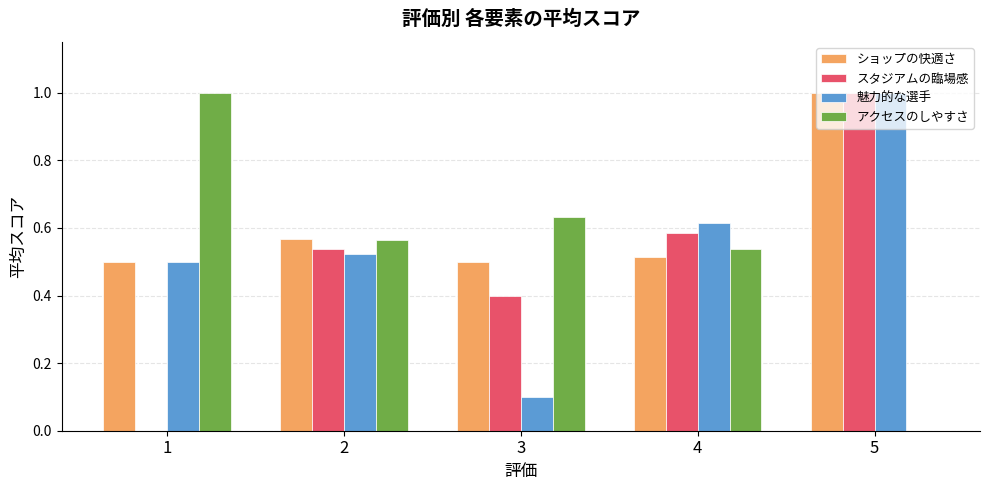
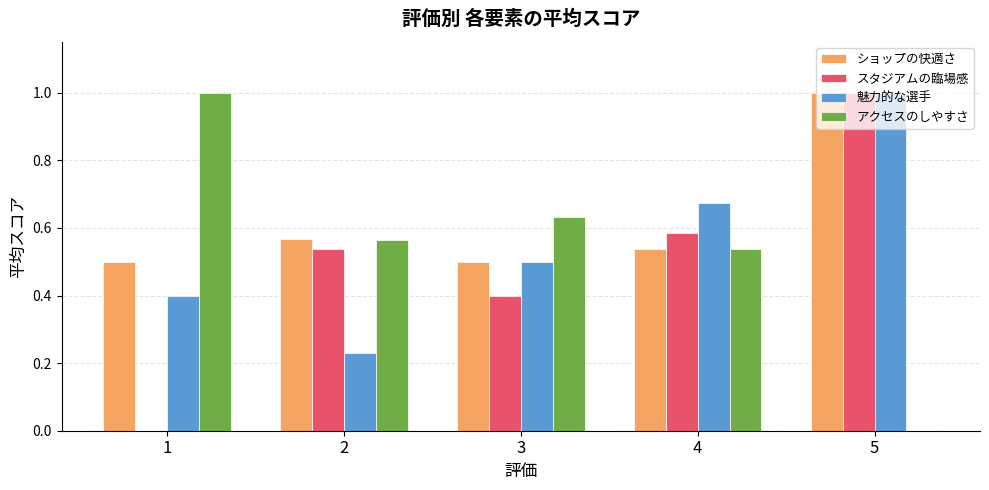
  {
    "ショップの快適さ": {
      "1": 0.50,
      "2": 0.57,
      "3": 0.50,
-     "4": 0.51
+     "4": 0.54
    },
    "スタジアムの臨場感": {
      "1": 0.00,
      "2": 0.54,
      "3": 0.40,
      "4": 0.59
    },
    "魅力的な選手": {
-     "1": 0.5,
-     "2": 0.52,
-     "3": 0.1,
-     "4": 0.62
+     "1": 0.4,
+     "2": 0.23,
+     "3": 0.5,
+     "4": 0.67
    },
    "アクセスのしやすさ": {
      "1": 1.00,
      "2": 0.56,
      "3": 0.63,
      "4": 0.54,
      "5": 0.00
    }
  }
